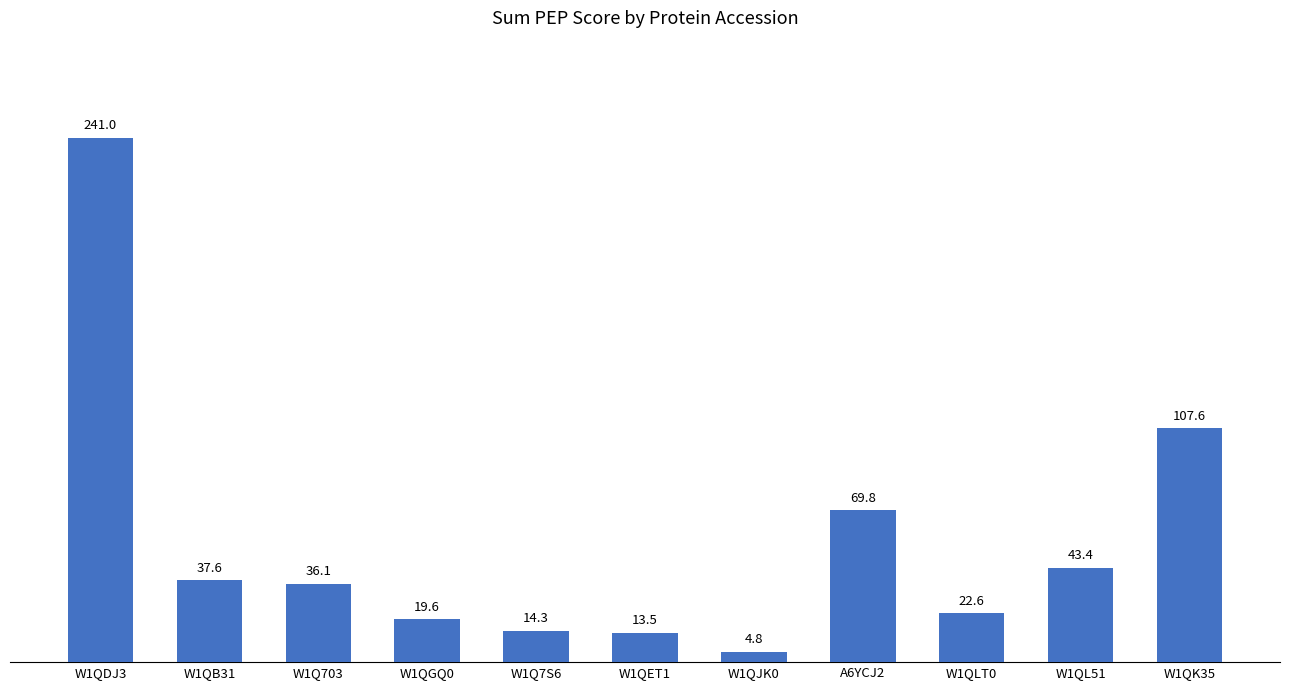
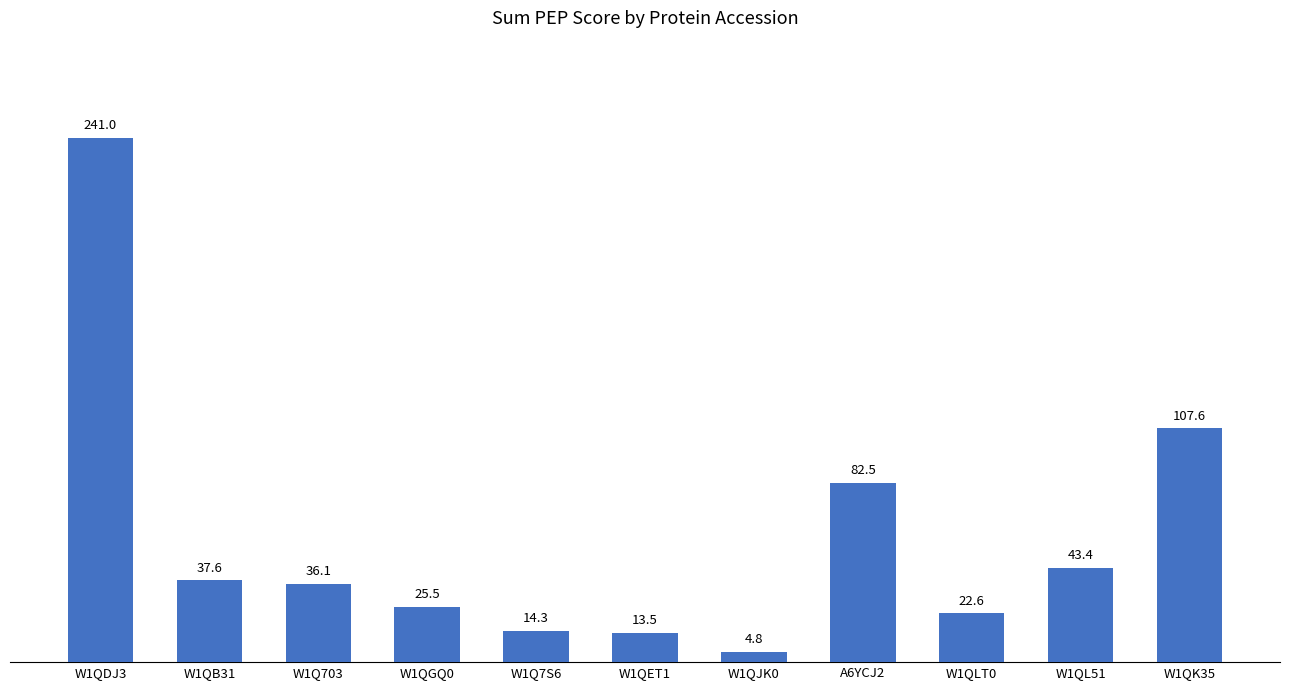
  {
    "W1QDJ3": 241.0,
    "W1QB31": 37.6,
    "W1Q703": 36.1,
-   "W1QGQ0": 19.6,
+   "W1QGQ0": 25.5,
    "W1Q7S6": 14.3,
    "W1QET1": 13.5,
    "W1QJK0": 4.8,
-   "A6YCJ2": 69.8,
+   "A6YCJ2": 82.5,
    "W1QLT0": 22.6,
    "W1QL51": 43.4,
    "W1QK35": 107.6
  }
